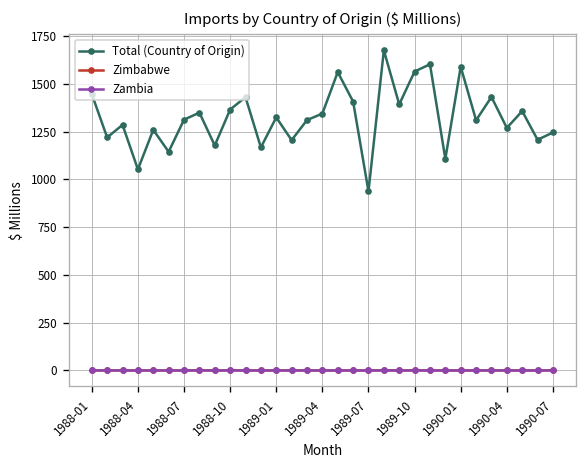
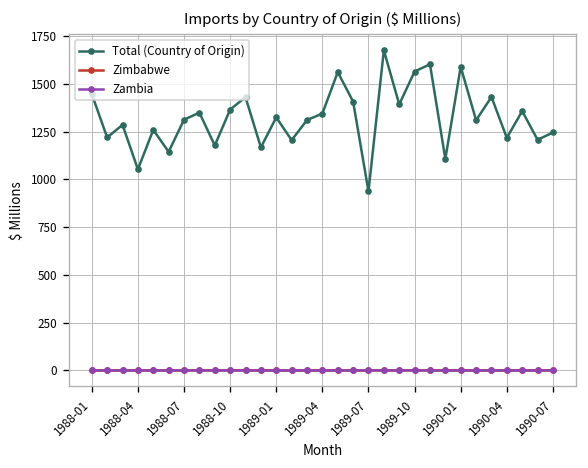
  {
    "Total (Country of Origin)": {
      "1988-04": 1050,
      "1988-07": 1310,
      "1988-10": 1370,
      "1989-01": 1320,
      "1989-04": 1340,
      "1989-07": 940,
      "1989-10": 1560,
      "1990-01": 1590,
-     "1990-04": 1270,
+     "1990-04": 1220,
      "1990-07": 1250
    }
  }
